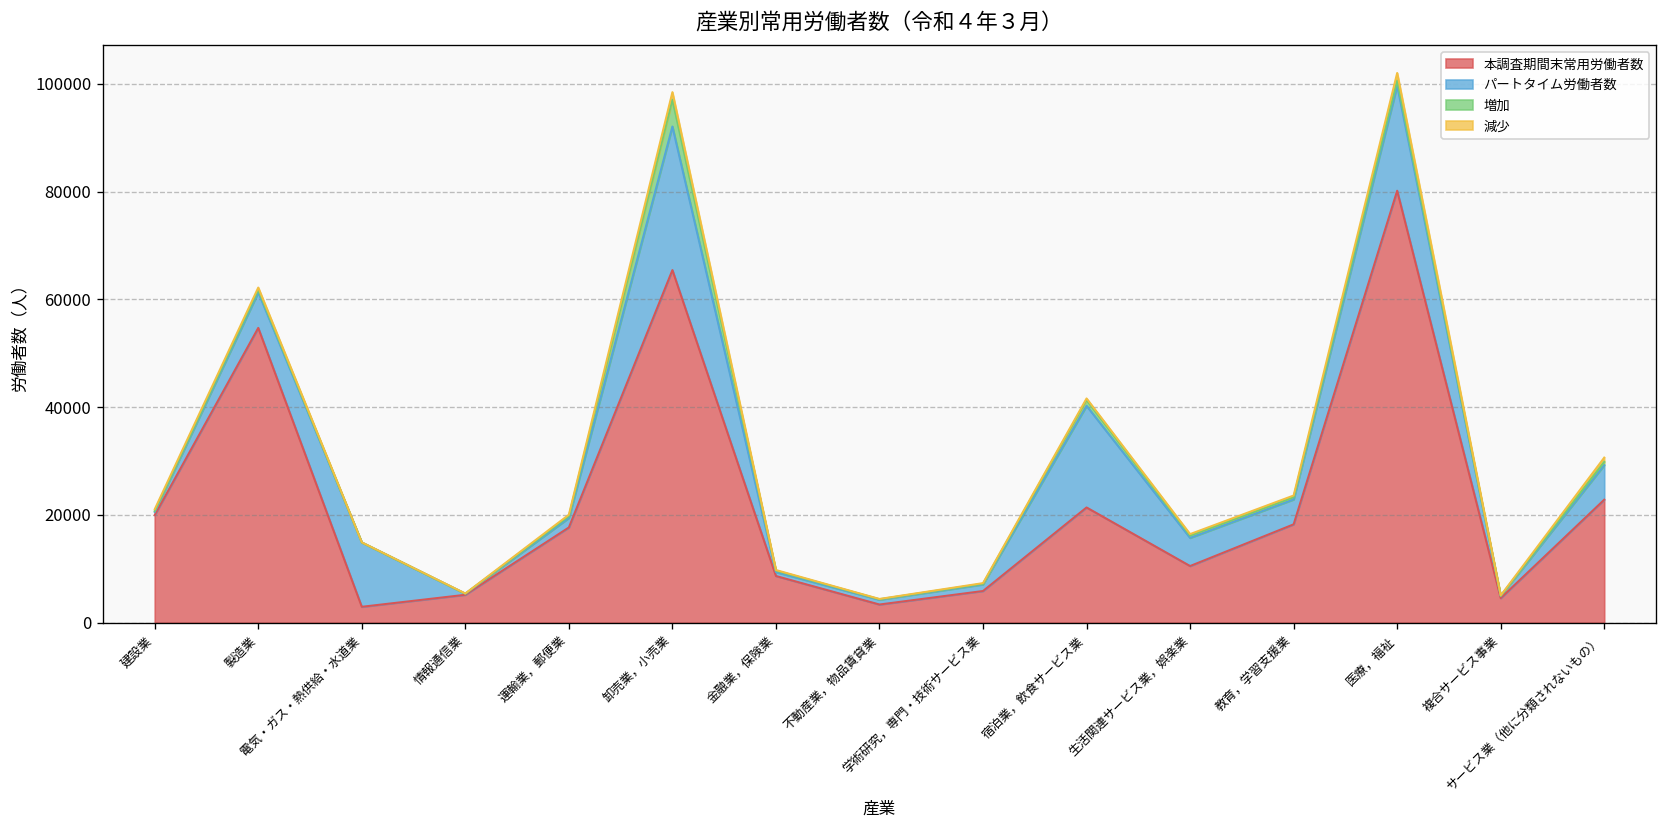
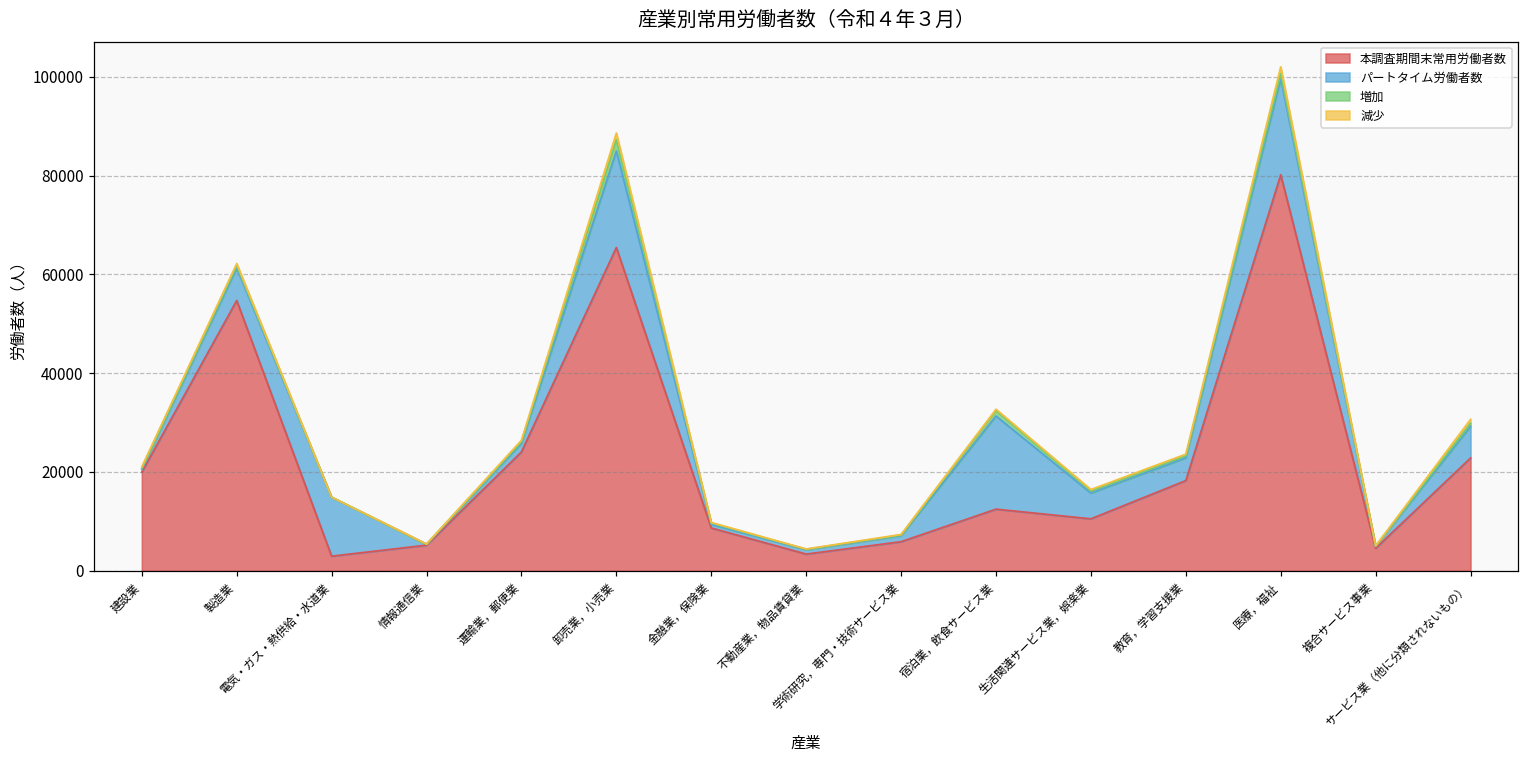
  {
    "本調査期間末常用労働者数": {
      "建設業": 20000,
      "製造業": 55000,
      "電気・ガス・熱供給・水道業": 3000,
-     "運輸業，郵便業": 18000,
+     "運輸業，郵便業": 24000,
      "卸売業，小売業": 65000,
      "金融業，保険業": 9000,
      "不動産業，物品賃貸業": 3000,
      "学術研究，専門・技術サービス業": 6000,
-     "宿泊業，飲食サービス業": 21000,
+     "宿泊業，飲食サービス業": 12000,
      "生活関連サービス業，娯楽業": 11000,
      "教育，学習支援業": 18000,
      "医療，福祉": 80000,
      "サービス業（他に分類されないもの）": 23000
    },
    "パートタイム労働者数": {
-     "卸売業，小売業": 27000,
+     "卸売業，小売業": 20000,
      "宿泊業，飲食サービス業": 19000,
      "医療，福祉": 19000,
      "サービス業（他に分類されないもの）": 6000
    },
    "増加": {
-     "卸売業，小売業": 5000,
+     "卸売業，小売業": 2000,
      "医療，福祉": 1000,
      "サービス業（他に分類されないもの）": 1000
    },
    "減少": {
      "卸売業，小売業": 1000,
      "医療，福祉": 1000,
      "サービス業（他に分類されないもの）": 1000
    }
  }
